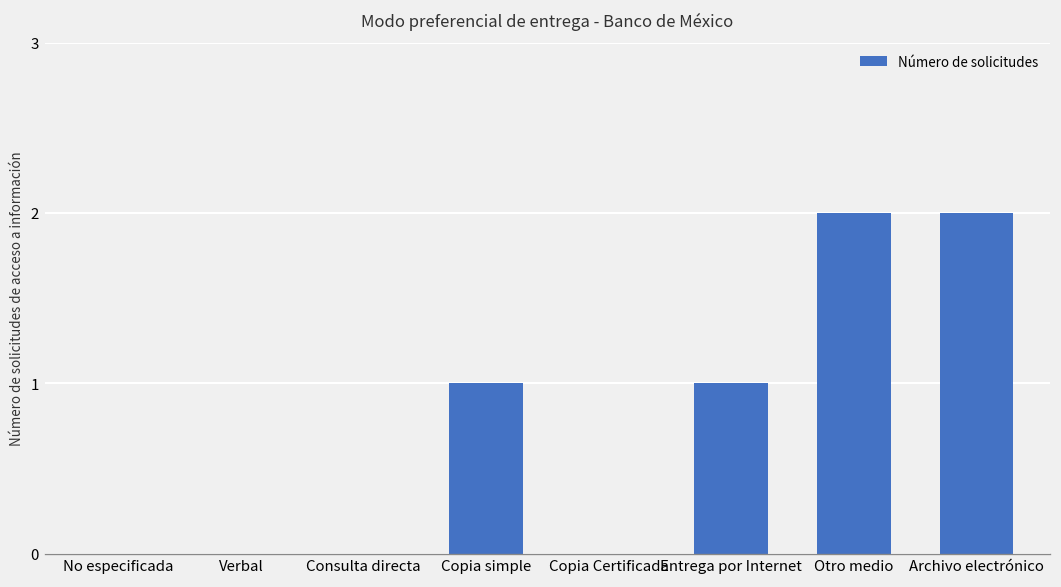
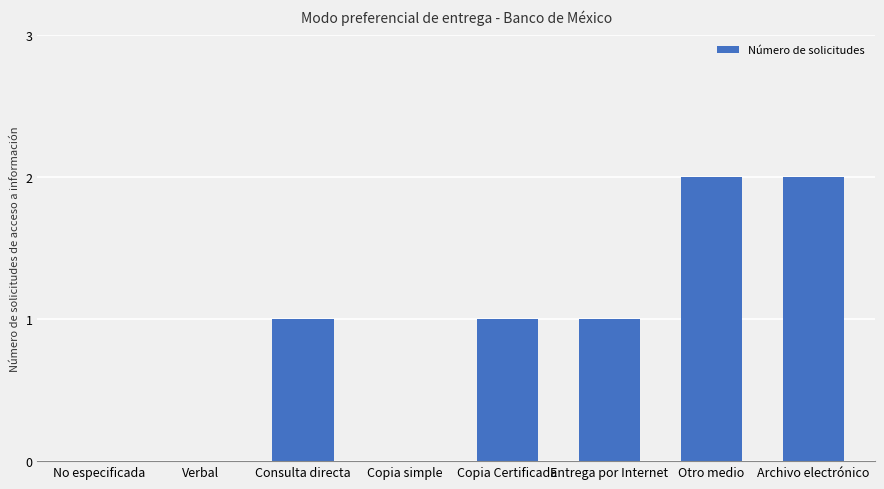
  {
    "No especificada": 0,
    "Verbal": 0,
-   "Consulta directa": 0,
-   "Copia simple": 1,
-   "Copia Certificada": 0,
+   "Consulta directa": 1,
+   "Copia simple": 0,
+   "Copia Certificada": 1,
    "Entrega por Internet": 1,
    "Otro medio": 2,
    "Archivo electrónico": 2
  }
